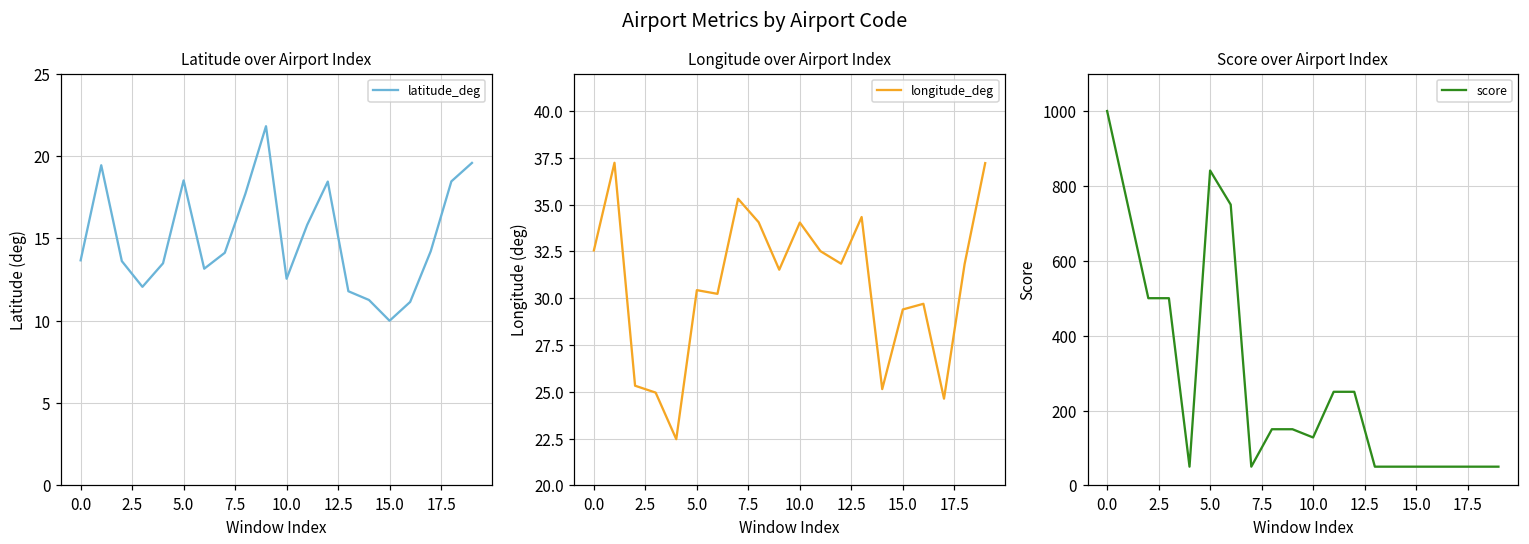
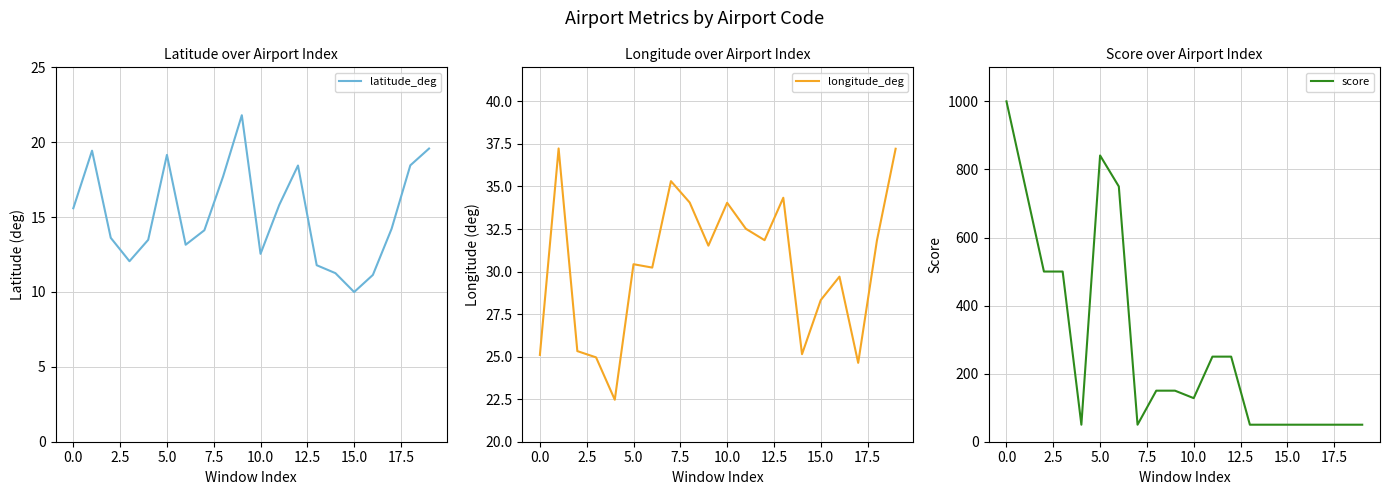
  {
    "Latitude over Airport Index": {
-     "0.0": 13.7,
-     "5.0": 18.5,
+     "0.0": 15.6,
+     "5.0": 19.2,
      "10.0": 12.5,
      "15.0": 10.0
    },
    "Longitude over Airport Index": {
-     "0.0": 32.6,
+     "0.0": 25.1,
      "5.0": 30.4,
      "10.0": 34.0,
-     "15.0": 29.4
+     "15.0": 28.3
    },
    "Score over Airport Index": {
      "0.0": 1000,
      "5.0": 840,
      "10.0": 130,
      "15.0": 50
    }
  }
